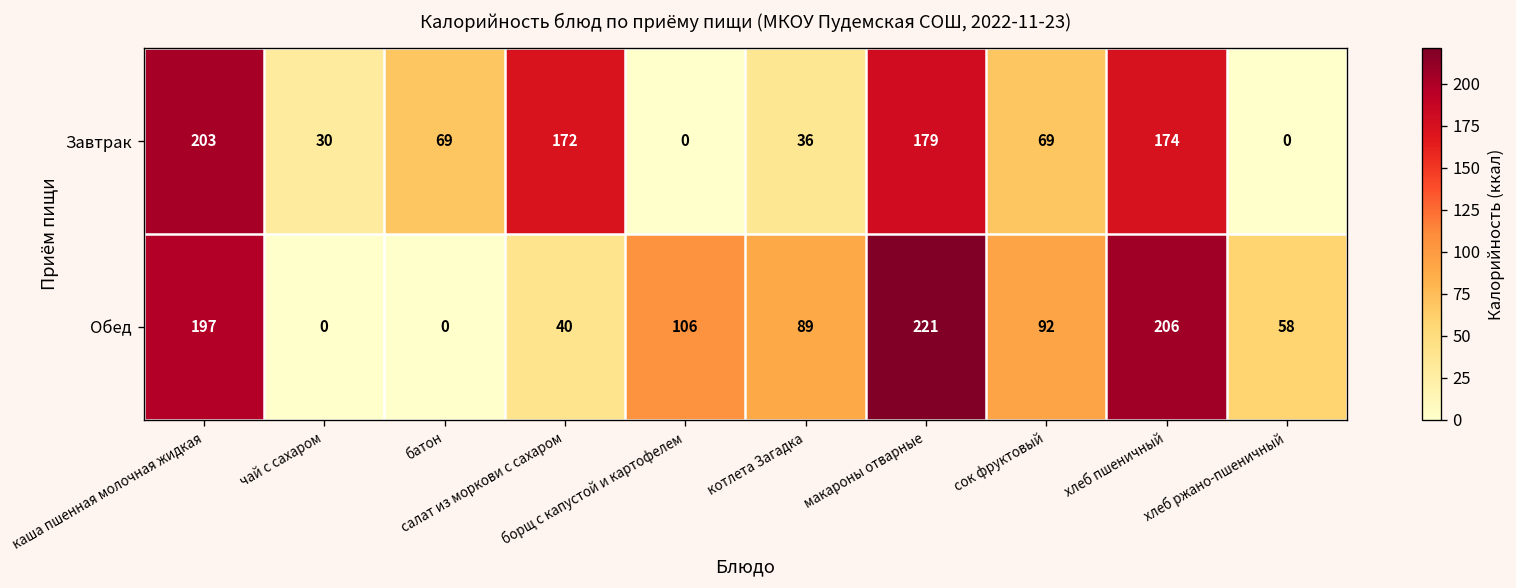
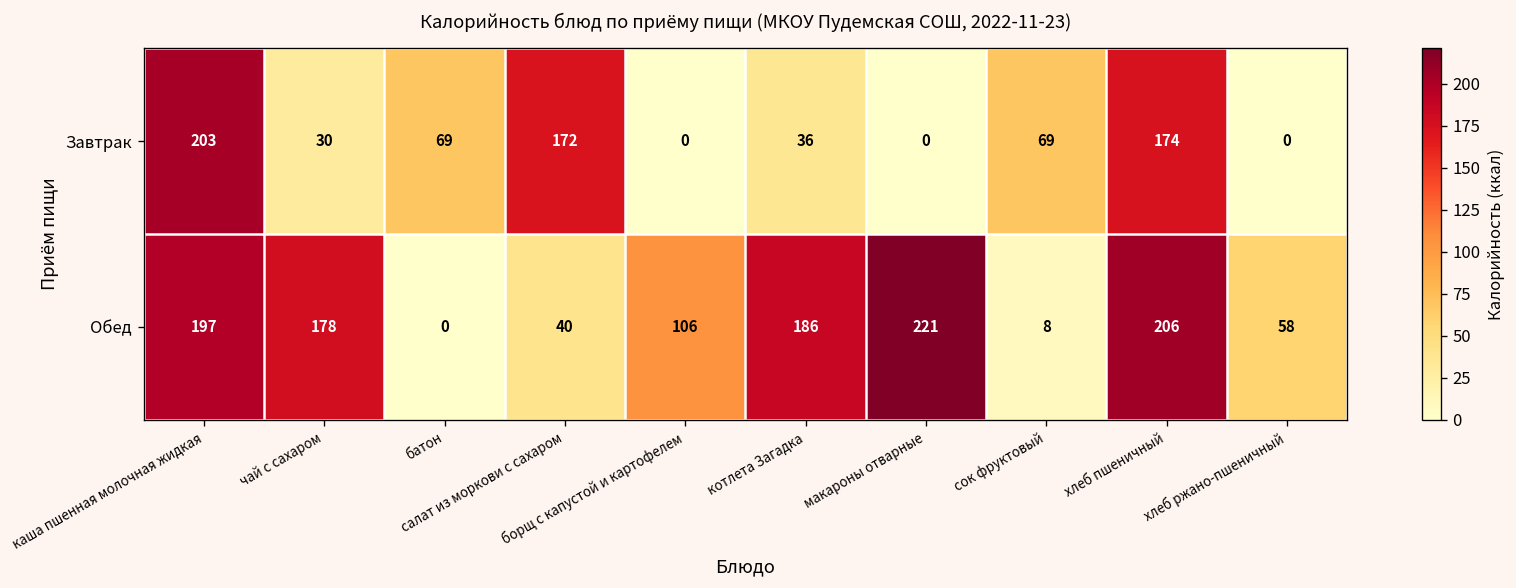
  {
    "Завтрак": {
      "каша пшенная молочная жидкая": 203,
      "чай с сахаром": 30,
      "батон": 69,
      "салат из моркови с сахаром": 172,
      "борщ с капустой и картофелем": 0,
      "котлета Загадка": 36,
-     "макароны отварные": 179,
+     "макароны отварные": 0,
      "сок фруктовый": 69,
      "хлеб пшеничный": 174,
      "хлеб ржано-пшеничный": 0
    },
    "Обед": {
      "каша пшенная молочная жидкая": 197,
-     "чай с сахаром": 0,
+     "чай с сахаром": 178,
      "батон": 0,
      "салат из моркови с сахаром": 40,
      "борщ с капустой и картофелем": 106,
-     "котлета Загадка": 89,
+     "котлета Загадка": 186,
      "макароны отварные": 221,
-     "сок фруктовый": 92,
+     "сок фруктовый": 8,
      "хлеб пшеничный": 206,
      "хлеб ржано-пшеничный": 58
    }
  }
